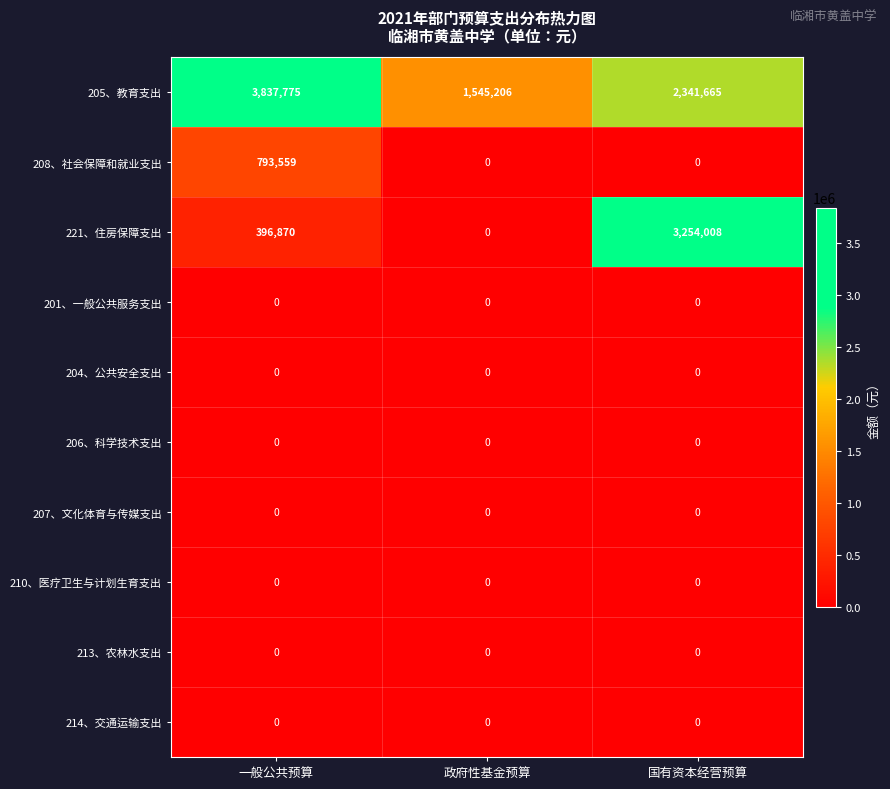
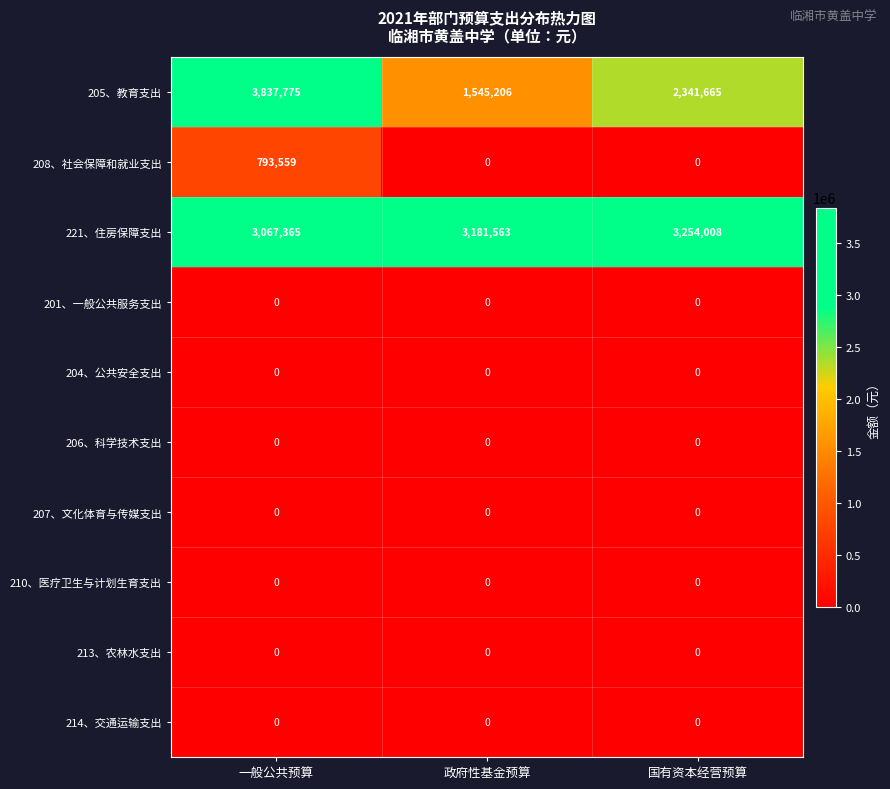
  {
    "205、教育支出": {
      "一般公共预算": "3,837,775",
      "政府性基金预算": "1,545,206",
      "国有资本经营预算": "2,341,665"
    },
    "208、社会保障和就业支出": {
      "一般公共预算": "793,559",
      "政府性基金预算": "0",
      "国有资本经营预算": "0"
    },
    "221、住房保障支出": {
-     "一般公共预算": "396,870",
-     "政府性基金预算": "0",
+     "一般公共预算": "3,067,365",
+     "政府性基金预算": "3,181,563",
      "国有资本经营预算": "3,254,008"
    },
    "201、一般公共服务支出": {
      "一般公共预算": "0",
      "政府性基金预算": "0",
      "国有资本经营预算": "0"
    },
    "204、公共安全支出": {
      "一般公共预算": "0",
      "政府性基金预算": "0",
      "国有资本经营预算": "0"
    },
    "206、科学技术支出": {
      "一般公共预算": "0",
      "政府性基金预算": "0",
      "国有资本经营预算": "0"
    },
    "207、文化体育与传媒支出": {
      "一般公共预算": "0",
      "政府性基金预算": "0",
      "国有资本经营预算": "0"
    },
    "210、医疗卫生与计划生育支出": {
      "一般公共预算": "0",
      "政府性基金预算": "0",
      "国有资本经营预算": "0"
    },
    "213、农林水支出": {
      "一般公共预算": "0",
      "政府性基金预算": "0",
      "国有资本经营预算": "0"
    },
    "214、交通运输支出": {
      "一般公共预算": "0",
      "政府性基金预算": "0",
      "国有资本经营预算": "0"
    }
  }
